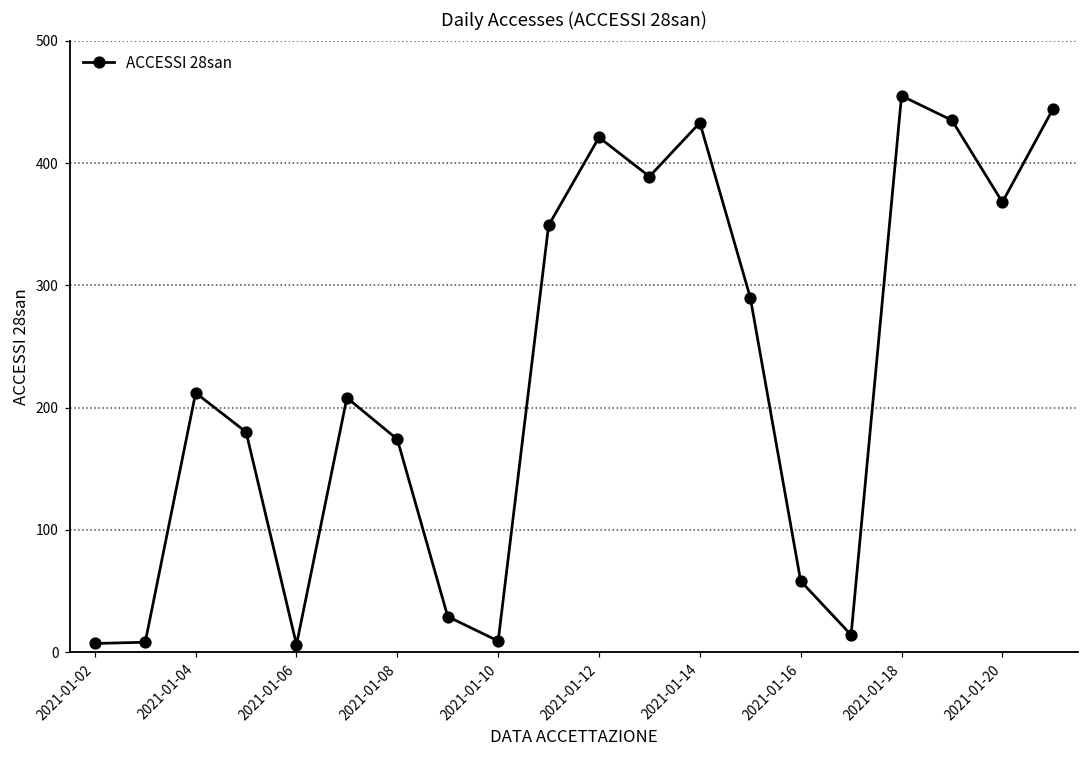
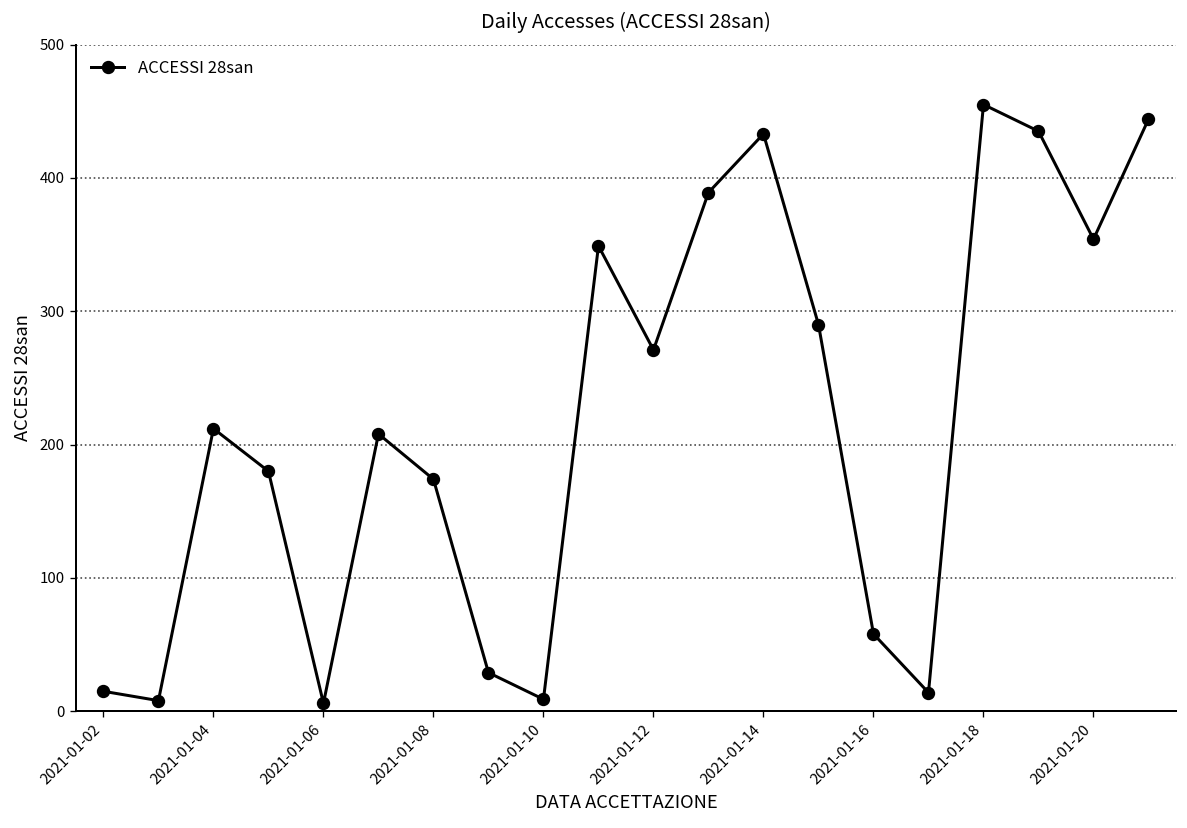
  {
-   "2021-01-02": 7,
+   "2021-01-02": 15,
    "2021-01-04": 212,
    "2021-01-06": 6,
    "2021-01-08": 174,
    "2021-01-10": 9,
-   "2021-01-12": 421,
+   "2021-01-12": 271,
    "2021-01-14": 433,
    "2021-01-16": 58,
    "2021-01-18": 455,
-   "2021-01-20": 368
+   "2021-01-20": 354
  }
